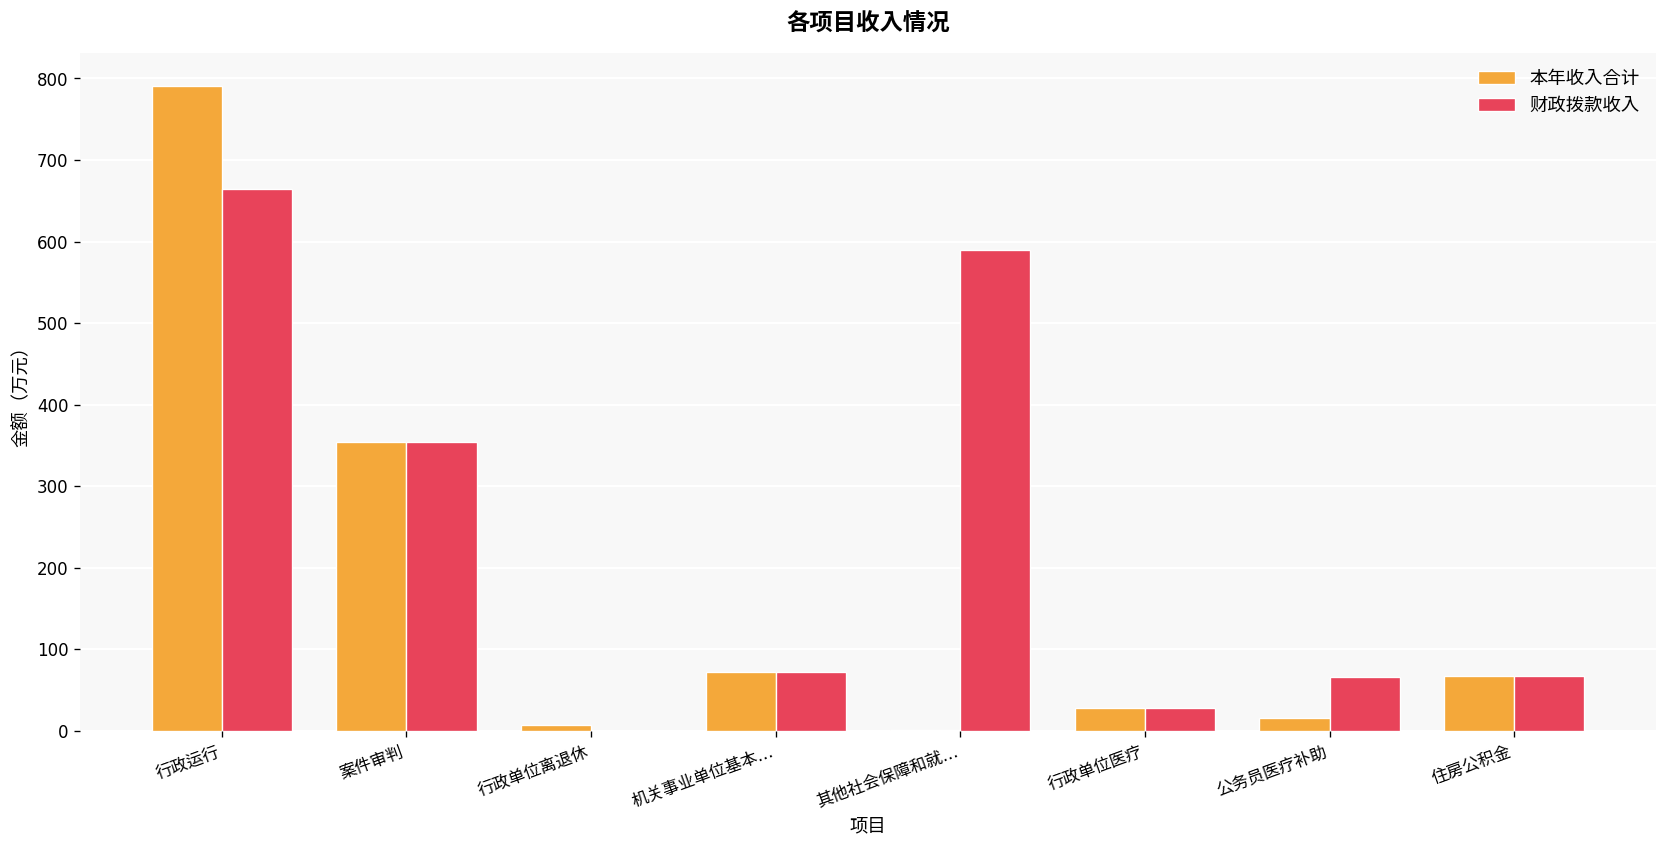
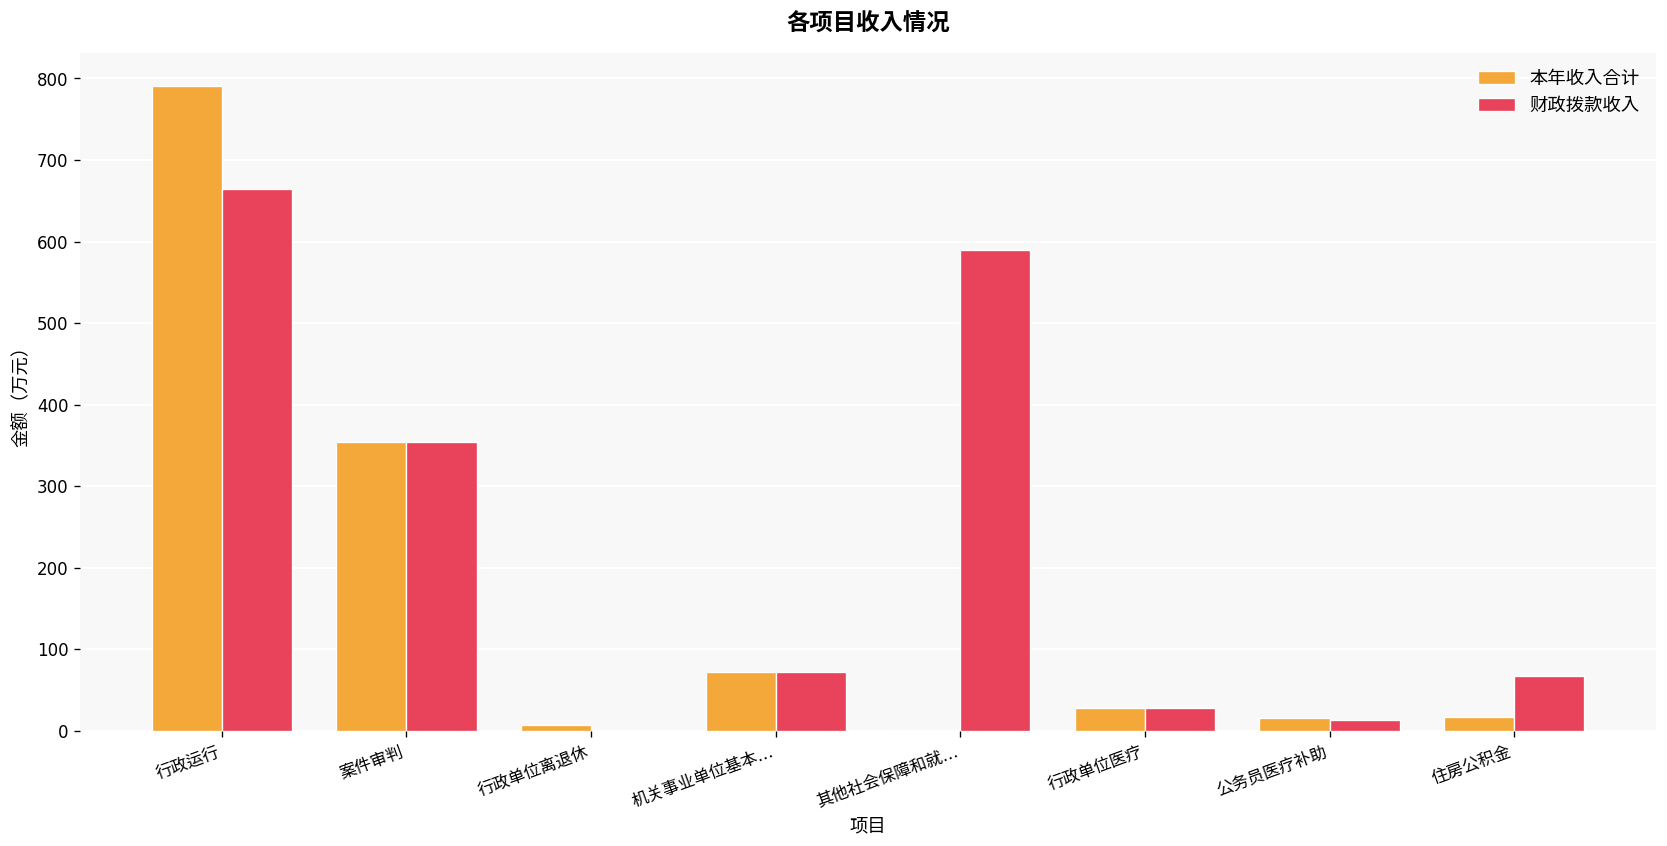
  {
    "本年收入合计": {
      "行政运行": 790,
      "案件审判": 350,
      "行政单位离退休": 10,
      "机关事业单位基本…": 70,
      "行政单位医疗": 30,
      "公务员医疗补助": 20,
-     "住房公积金": 70
+     "住房公积金": 20
    },
    "财政拨款收入": {
      "行政运行": 660,
      "案件审判": 350,
      "行政单位离退休": 0,
      "机关事业单位基本…": 70,
      "其他社会保障和就…": 590,
      "行政单位医疗": 30,
-     "公务员医疗补助": 70,
+     "公务员医疗补助": 10,
      "住房公积金": 70
    }
  }
